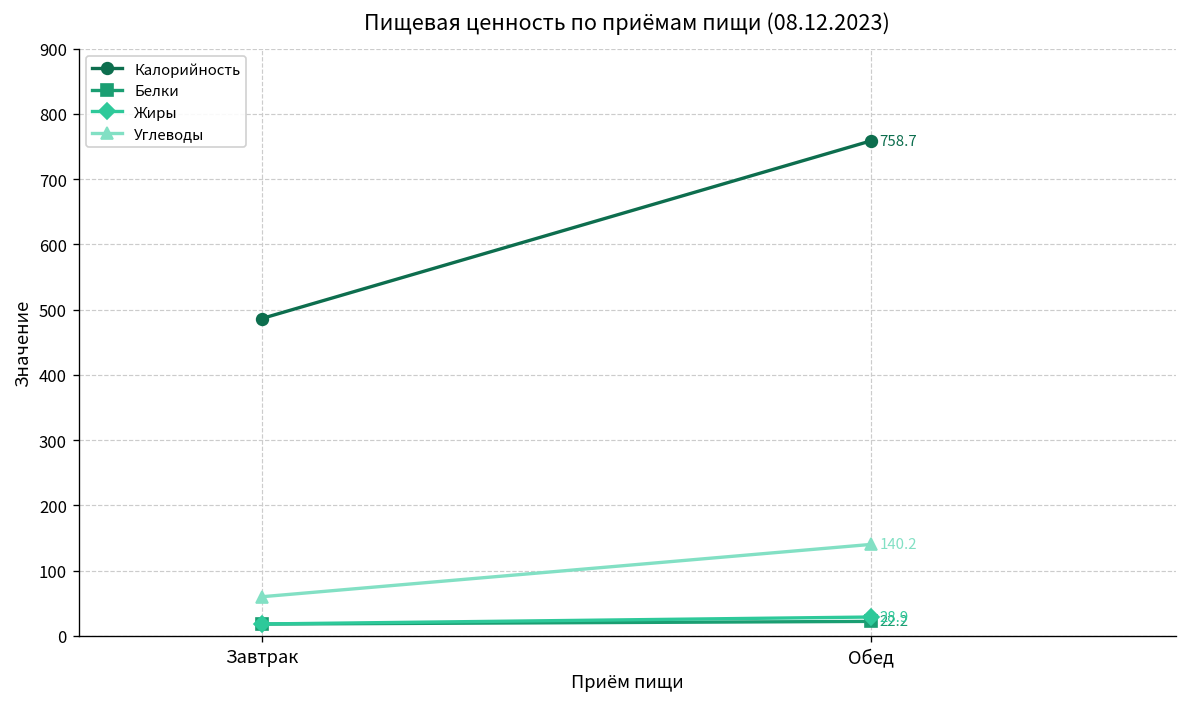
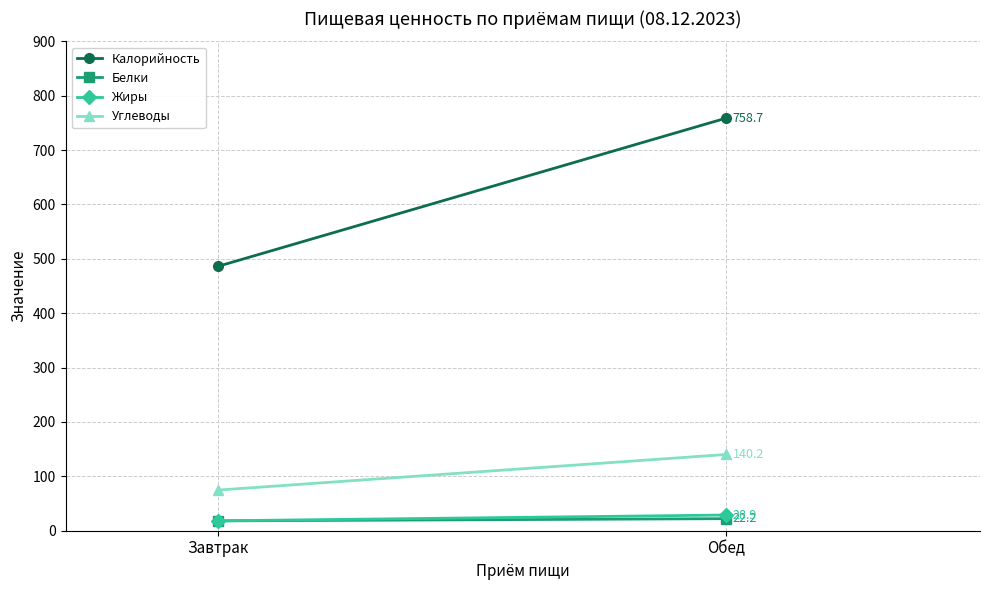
  {
    "Калорийность": {
      "Обед": 758.7
    },
    "Углеводы": {
-     "Завтрак": 60
+     "Завтрак": 70
    }
  }
